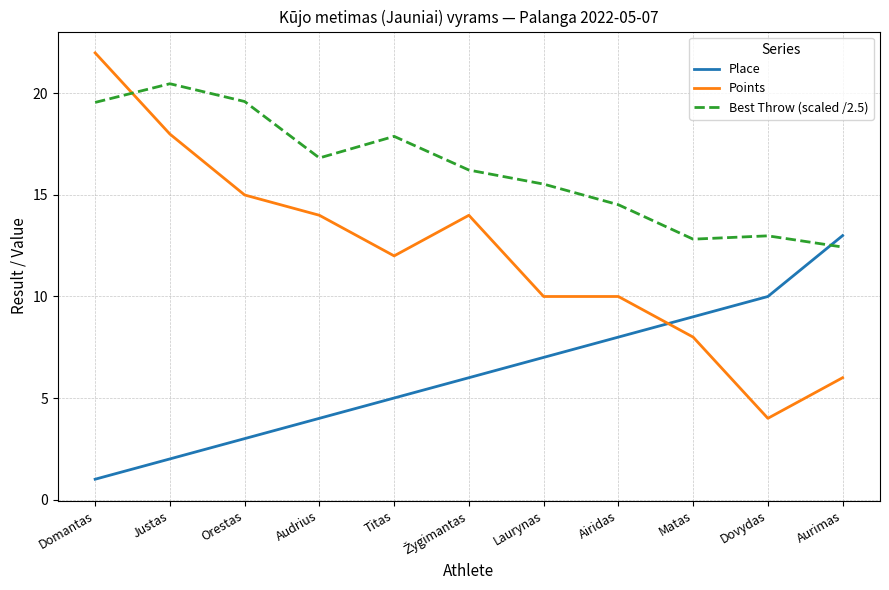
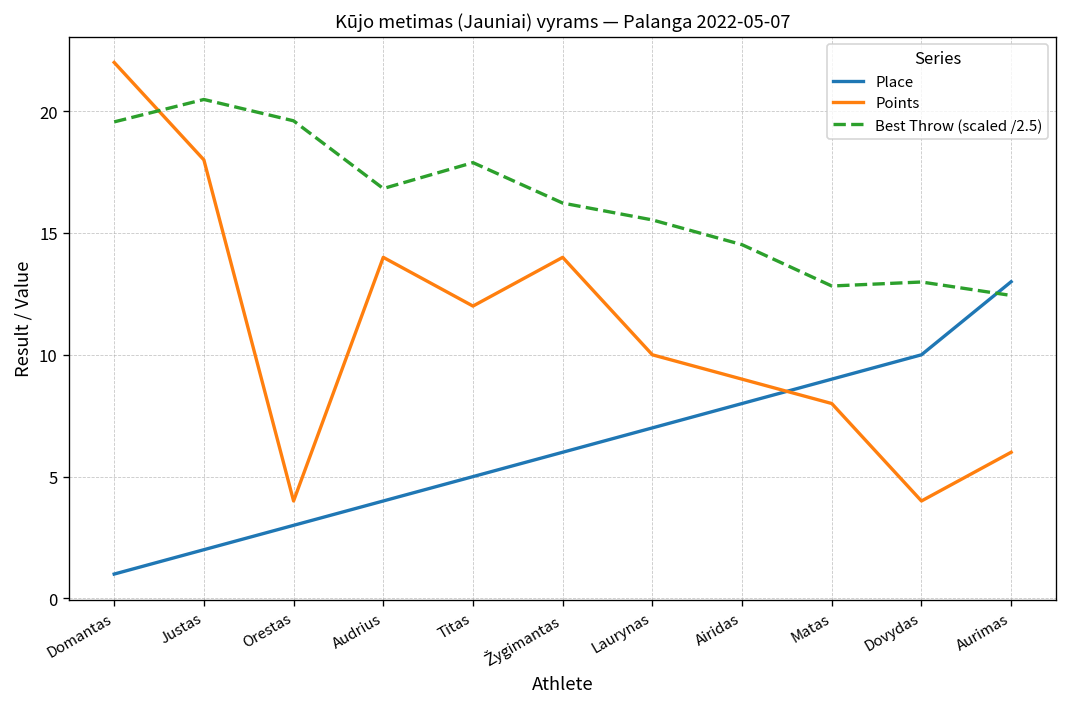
  {
    "Place": {
      "Domantas": 1,
      "Justas": 2,
      "Orestas": 3,
      "Audrius": 4,
      "Titas": 5,
      "Žygimantas": 6,
      "Laurynas": 7,
      "Airidas": 8,
      "Matas": 9,
      "Dovydas": 10,
      "Aurimas": 13
    },
    "Points": {
      "Domantas": 22,
      "Justas": 18,
-     "Orestas": 15,
+     "Orestas": 4,
      "Audrius": 14,
      "Titas": 12,
      "Žygimantas": 14,
      "Laurynas": 10,
-     "Airidas": 10,
+     "Airidas": 9,
      "Matas": 8,
      "Dovydas": 4,
      "Aurimas": 6
    },
    "Best Throw (scaled /2.5)": {
      "Domantas": 19.6,
      "Justas": 20.5,
      "Orestas": 19.6,
      "Audrius": 16.8,
      "Titas": 18,
      "Žygimantas": 16.2,
      "Laurynas": 15.5,
      "Airidas": 14.5,
      "Matas": 12.8,
      "Dovydas": 13,
      "Aurimas": 12.4
    }
  }
